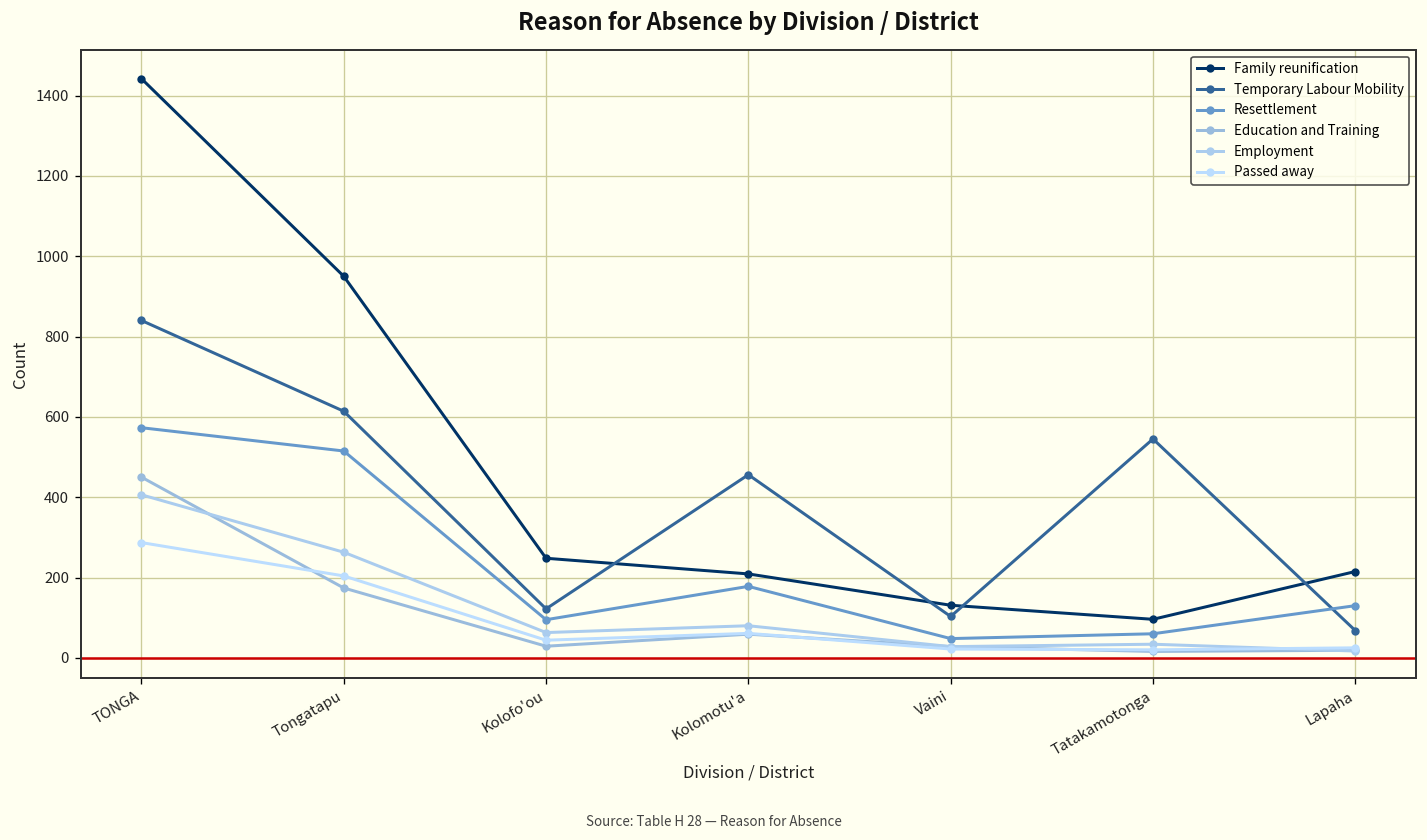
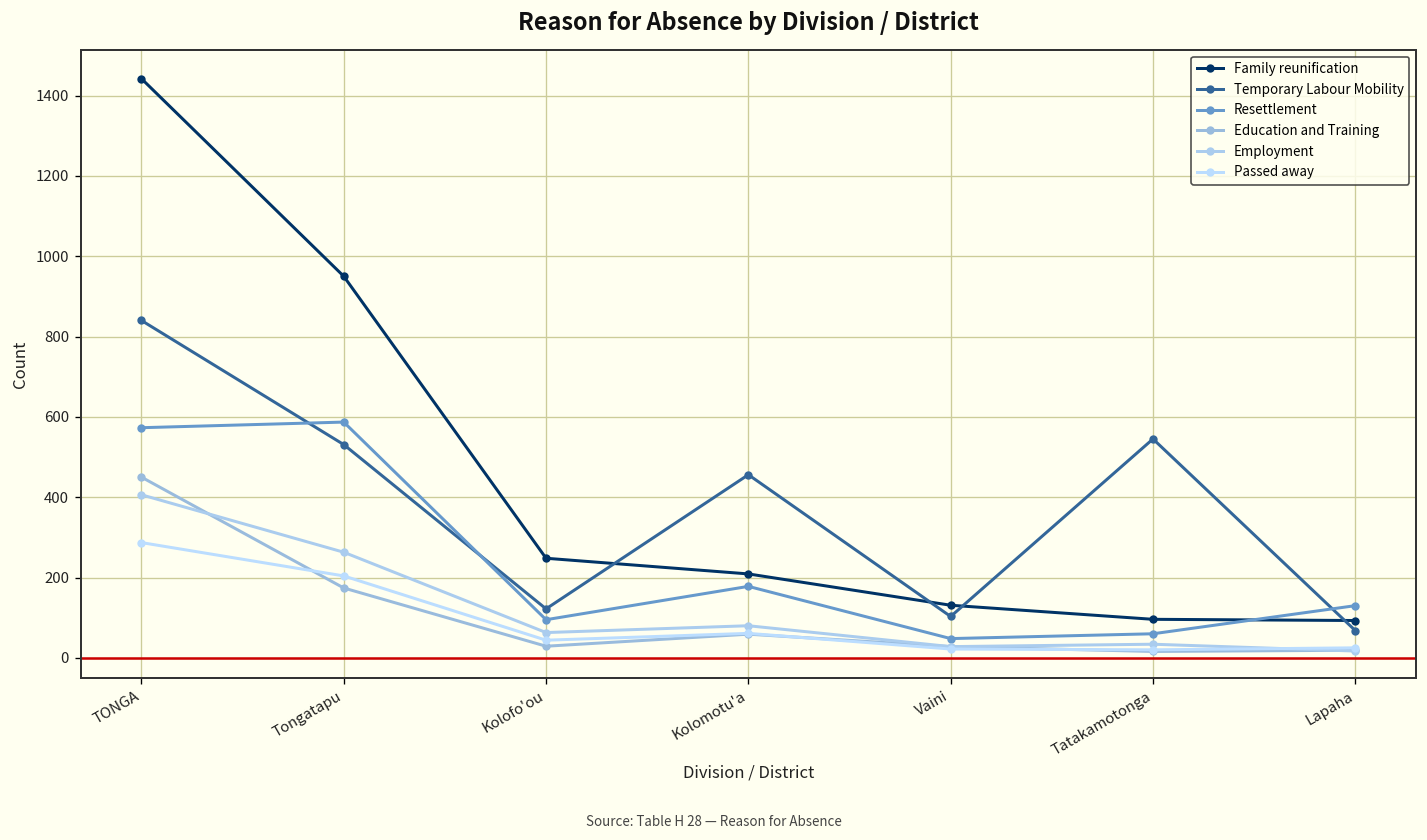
  {
    "Family reunification": {
      "TONGA": 1440,
      "Tongatapu": 950,
      "Kolofo'ou": 250,
      "Kolomotu'a": 210,
      "Vaini": 130,
      "Tatakamotonga": 100,
-     "Lapaha": 220
+     "Lapaha": 90
    },
    "Temporary Labour Mobility": {
      "TONGA": 840,
-     "Tongatapu": 610,
+     "Tongatapu": 530,
      "Kolofo'ou": 120,
      "Kolomotu'a": 460,
      "Vaini": 100,
      "Tatakamotonga": 550,
      "Lapaha": 70
    },
    "Resettlement": {
      "TONGA": 570,
-     "Tongatapu": 520,
+     "Tongatapu": 590,
      "Kolofo'ou": 100,
      "Kolomotu'a": 180,
      "Vaini": 50,
      "Tatakamotonga": 60,
      "Lapaha": 130
    }
  }
